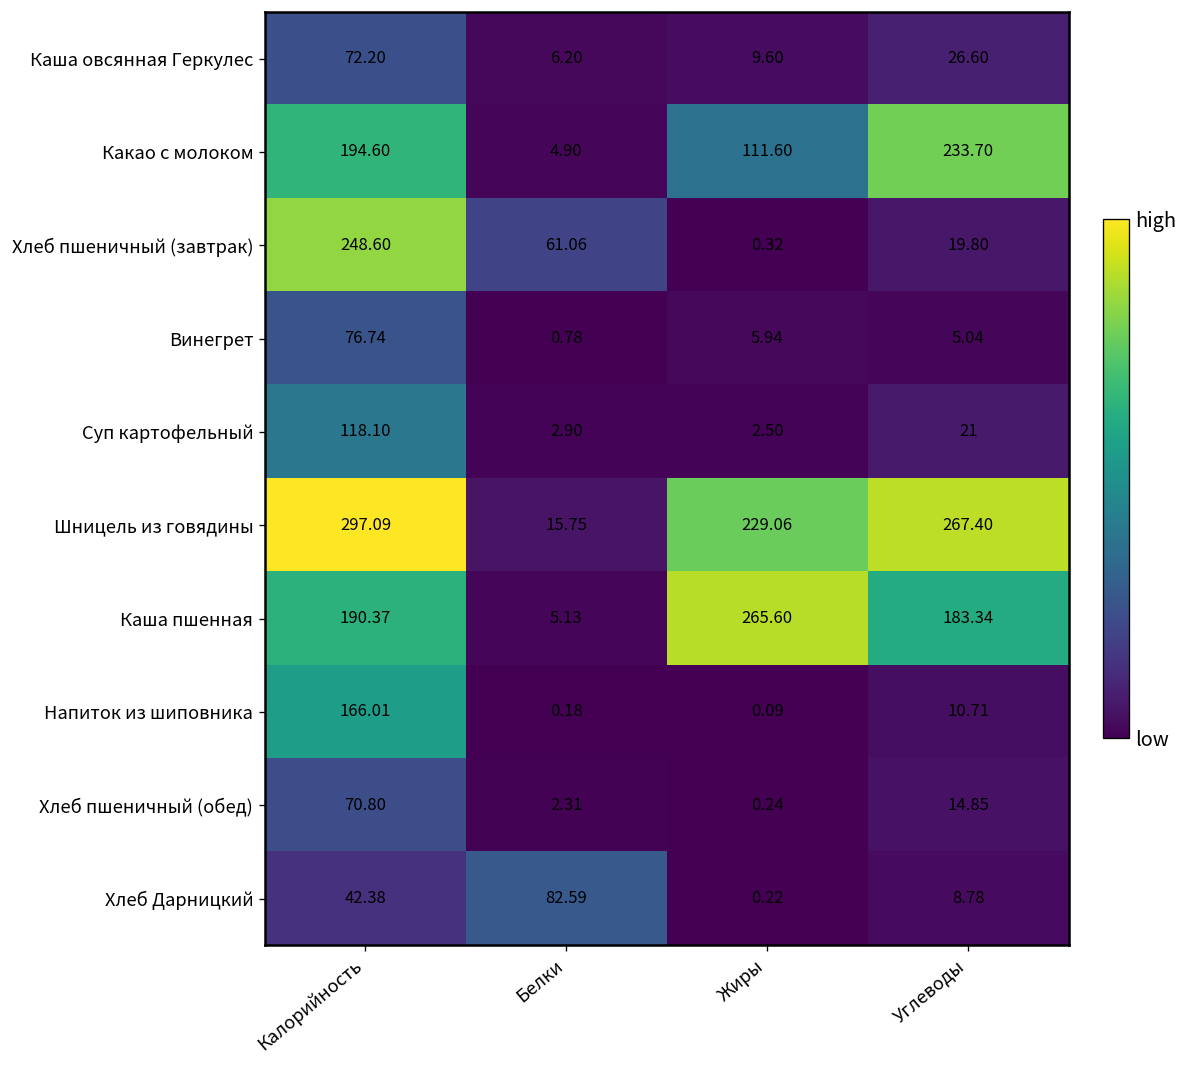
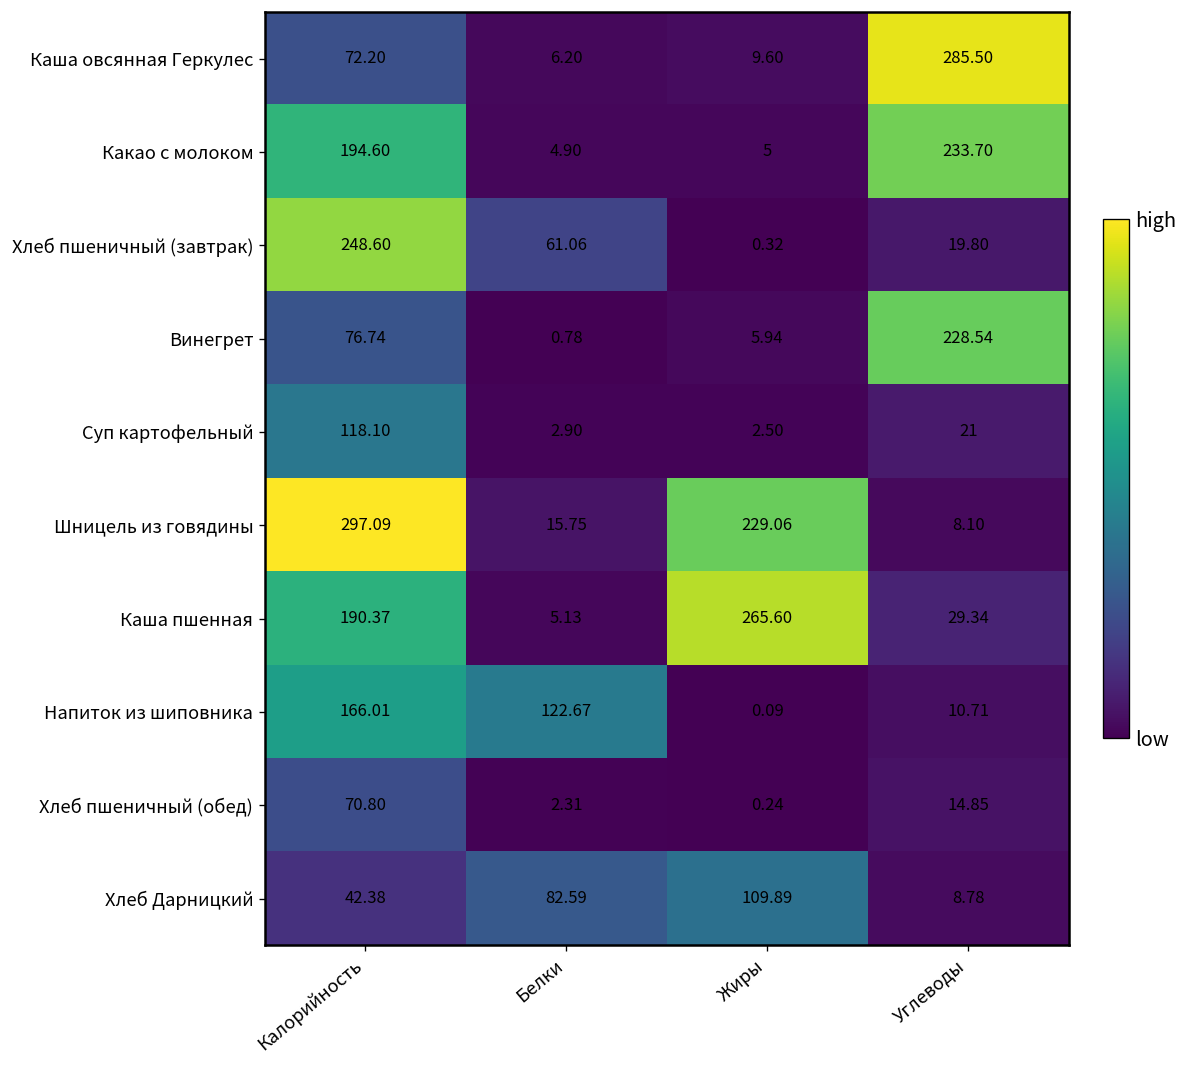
  {
    "Каша овсянная Геркулес": {
      "Калорийность": 72.20,
      "Белки": 6.20,
      "Жиры": 9.60,
-     "Углеводы": 26.60
+     "Углеводы": 285.50
    },
    "Какао с молоком": {
      "Калорийность": 194.60,
      "Белки": 4.90,
-     "Жиры": 111.60,
+     "Жиры": 5,
      "Углеводы": 233.70
    },
    "Хлеб пшеничный (завтрак)": {
      "Калорийность": 248.60,
      "Белки": 61.06,
      "Жиры": 0.32,
      "Углеводы": 19.80
    },
    "Винегрет": {
      "Калорийность": 76.74,
      "Белки": 0.78,
      "Жиры": 5.94,
-     "Углеводы": 5.04
+     "Углеводы": 228.54
    },
    "Суп картофельный": {
      "Калорийность": 118.10,
      "Белки": 2.90,
      "Жиры": 2.50,
      "Углеводы": 21
    },
    "Шницель из говядины": {
      "Калорийность": 297.09,
      "Белки": 15.75,
      "Жиры": 229.06,
-     "Углеводы": 267.40
+     "Углеводы": 8.10
    },
    "Каша пшенная": {
      "Калорийность": 190.37,
      "Белки": 5.13,
      "Жиры": 265.60,
-     "Углеводы": 183.34
+     "Углеводы": 29.34
    },
    "Напиток из шиповника": {
      "Калорийность": 166.01,
-     "Белки": 0.18,
+     "Белки": 122.67,
      "Жиры": 0.09,
      "Углеводы": 10.71
    },
    "Хлеб пшеничный (обед)": {
      "Калорийность": 70.80,
      "Белки": 2.31,
      "Жиры": 0.24,
      "Углеводы": 14.85
    },
    "Хлеб Дарницкий": {
      "Калорийность": 42.38,
      "Белки": 82.59,
-     "Жиры": 0.22,
+     "Жиры": 109.89,
      "Углеводы": 8.78
    }
  }
